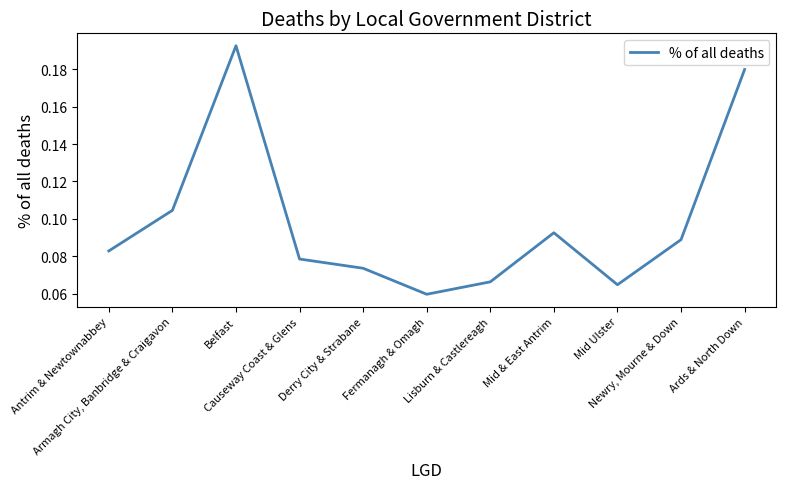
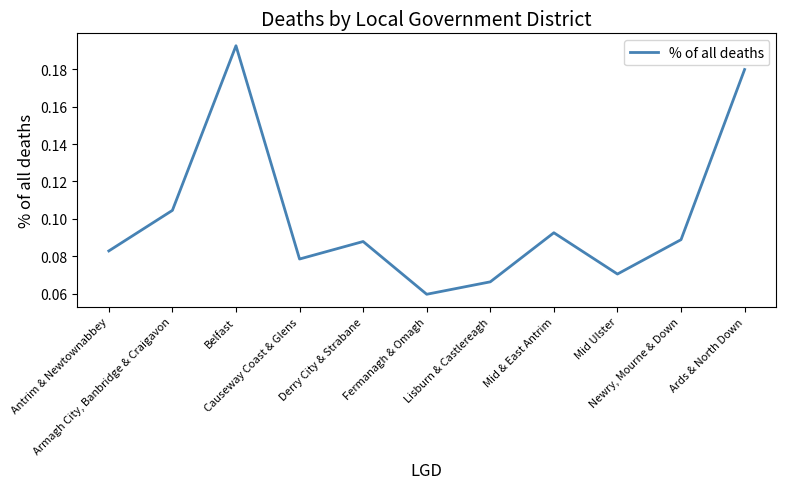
  {
    "Antrim & Newtownabbey": 0.083,
    "Armagh City, Banbridge & Craigavon": 0.105,
    "Belfast": 0.193,
    "Causeway Coast & Glens": 0.079,
-   "Derry City & Strabane": 0.074,
+   "Derry City & Strabane": 0.088,
    "Fermanagh & Omagh": 0.060,
    "Lisburn & Castlereagh": 0.066,
    "Mid & East Antrim": 0.093,
-   "Mid Ulster": 0.065,
+   "Mid Ulster": 0.070,
    "Newry, Mourne & Down": 0.089,
    "Ards & North Down": 0.180
  }
